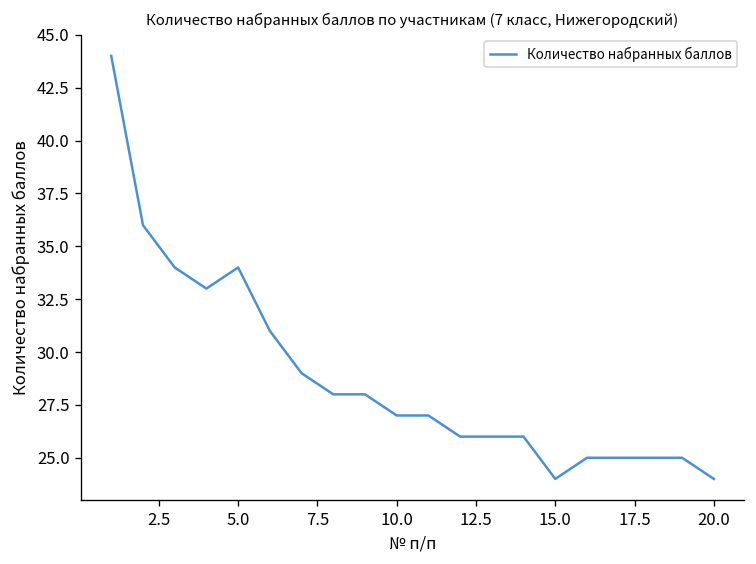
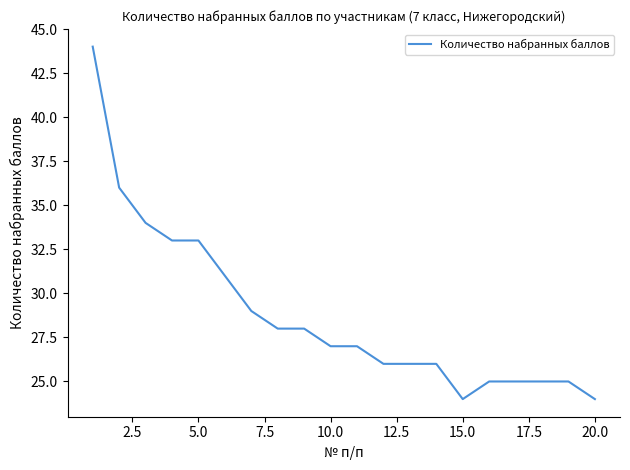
  {
-   "5.0": 34,
+   "5.0": 33,
    "10.0": 27,
    "15.0": 24,
    "20.0": 24
  }
